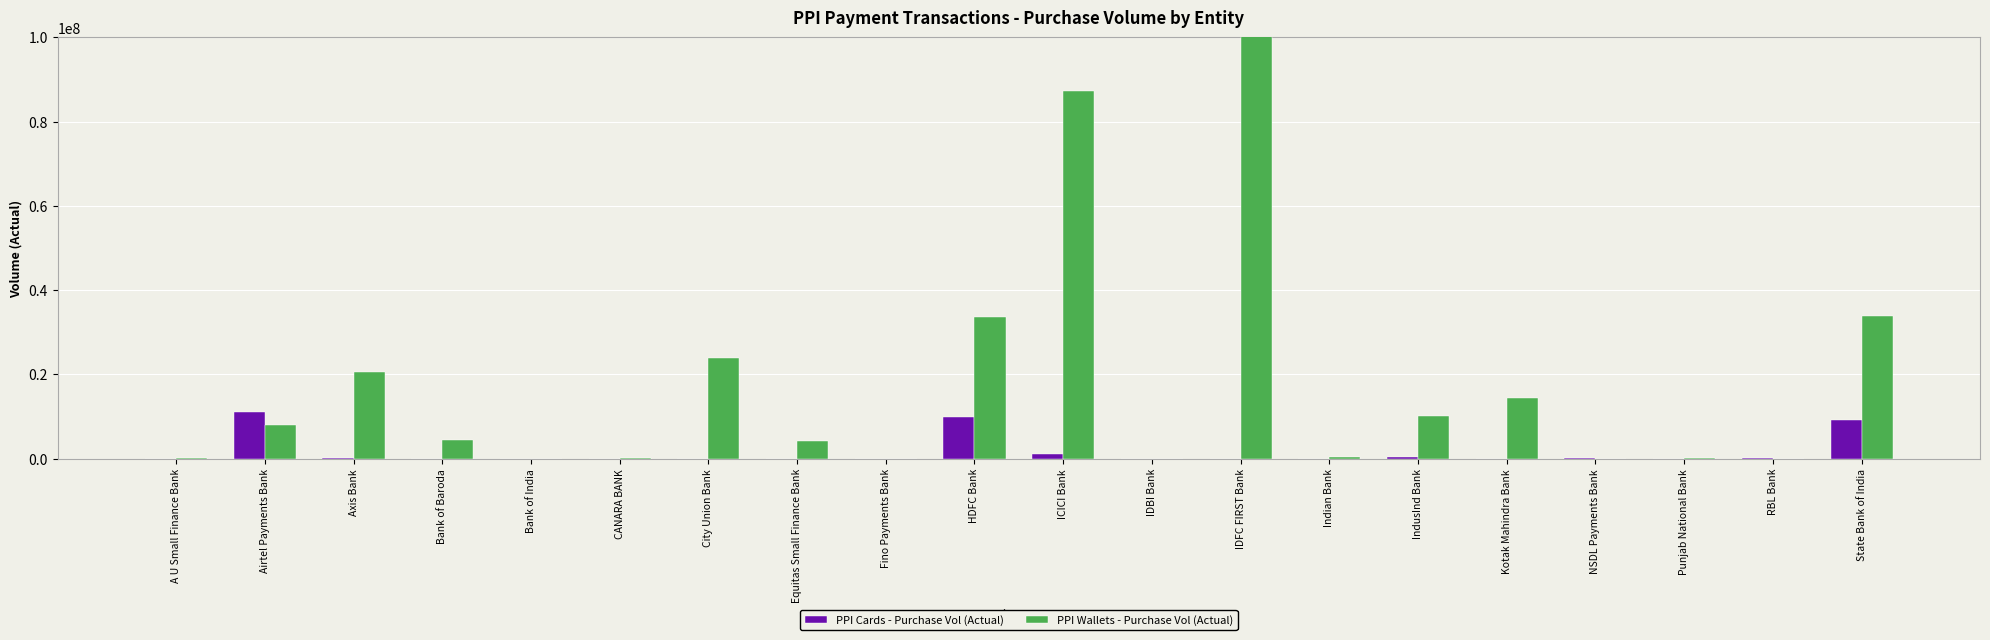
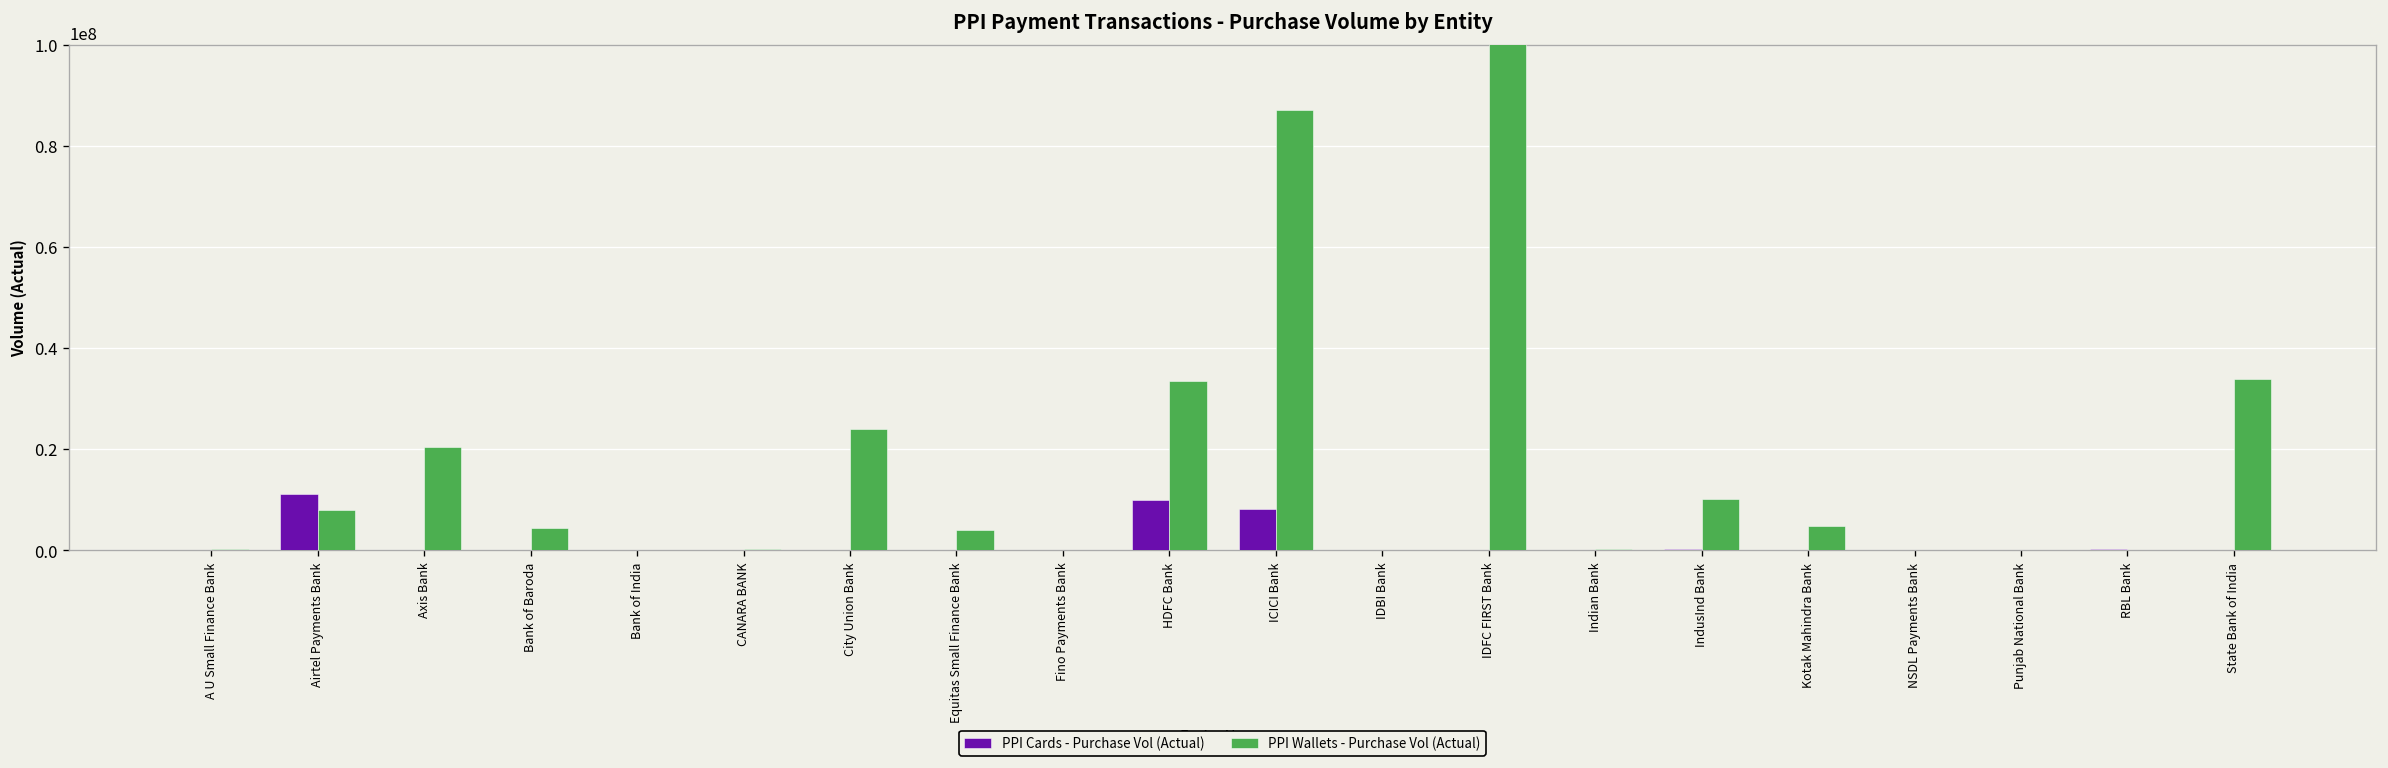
  {
    "PPI Cards - Purchase Vol (Actual)": {
      "Airtel Payments Bank": 11000000,
      "HDFC Bank": 10000000,
-     "ICICI Bank": 1000000,
-     "State Bank of India": 9000000
+     "ICICI Bank": 8000000,
+     "State Bank of India": 0
    },
    "PPI Wallets - Purchase Vol (Actual)": {
      "Airtel Payments Bank": 8000000,
      "Axis Bank": 20000000,
      "Bank of Baroda": 4000000,
      "Bank of India": 0,
      "City Union Bank": 24000000,
      "Equitas Small Finance Bank": 4000000,
      "HDFC Bank": 34000000,
      "ICICI Bank": 87000000,
      "IDBI Bank": 0,
      "IndusInd Bank": 10000000,
-     "Kotak Mahindra Bank": 14000000,
+     "Kotak Mahindra Bank": 5000000,
      "NSDL Payments Bank": 0,
      "RBL Bank": 0,
      "State Bank of India": 34000000
    }
  }
